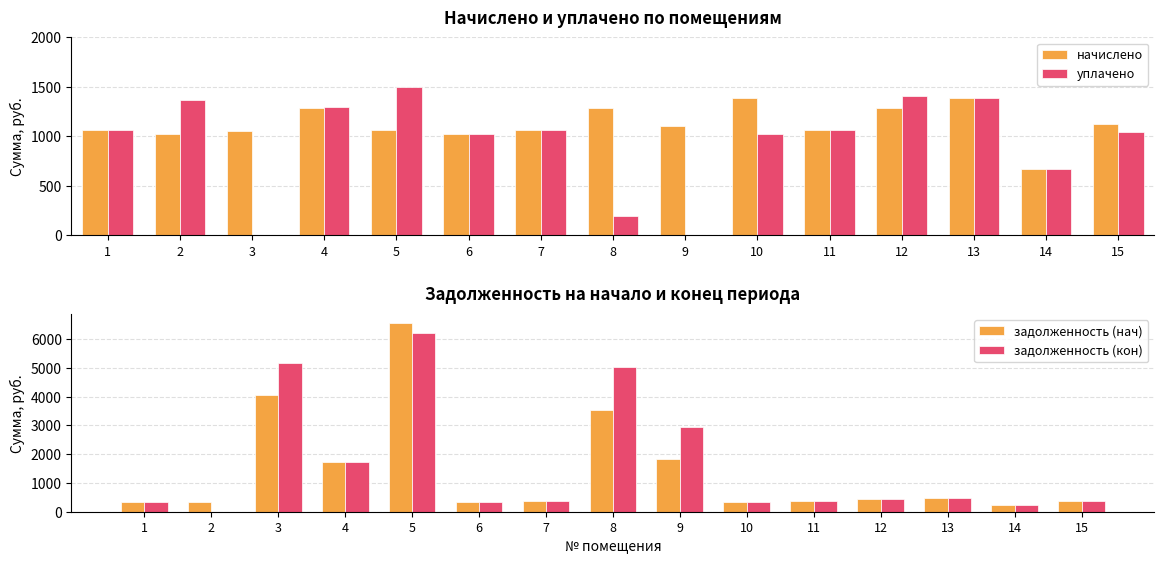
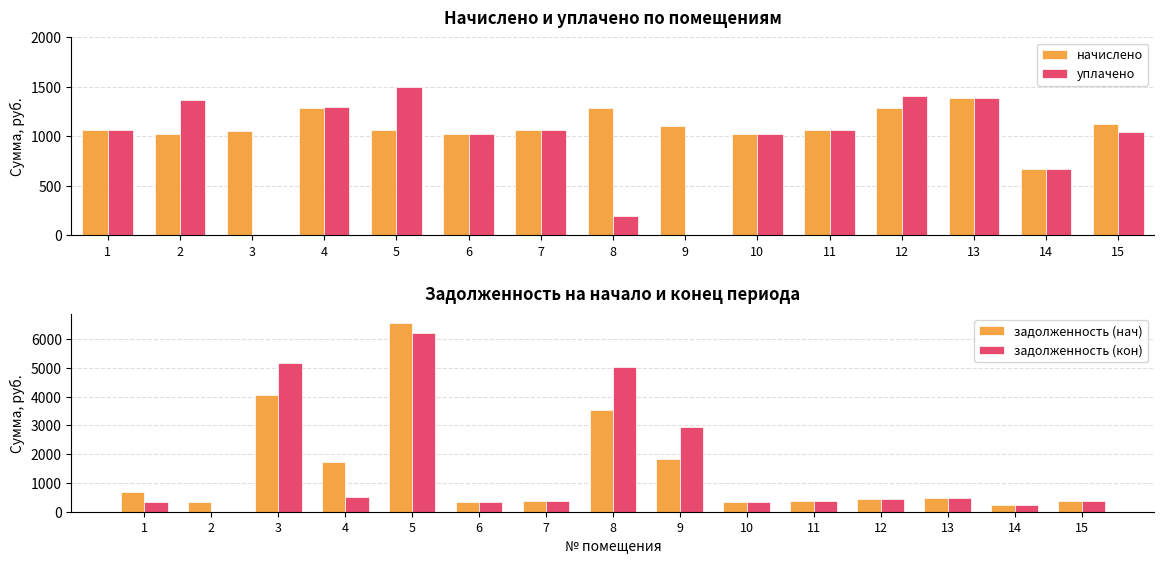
  {
    "Начислено и уплачено по помещениям": {
      "начислено": {
        "1": 1100,
        "2": 1000,
        "3": 1100,
        "4": 1300,
        "5": 1100,
        "6": 1000,
        "7": 1100,
        "8": 1300,
        "9": 1100,
-       "10": 1400,
+       "10": 1000,
        "11": 1100,
        "12": 1300,
        "13": 1400,
        "14": 700,
        "15": 1100
      },
      "уплачено": {
        "1": 1100,
        "2": 1400,
        "3": 0,
        "4": 1300,
        "5": 1500,
        "6": 1000,
        "7": 1100,
        "8": 200,
        "9": 0,
        "10": 1000,
        "11": 1100,
        "12": 1400,
        "13": 1400,
        "14": 700,
        "15": 1000
      }
    },
    "Задолженность на начало и конец периода": {
      "задолженность (нач)": {
-       "1": 400,
+       "1": 700,
        "2": 300,
        "3": 4100,
        "4": 1700,
        "5": 6500,
        "6": 300,
        "7": 400,
        "8": 3500,
        "9": 1800,
        "10": 300,
        "11": 400,
        "12": 400,
        "13": 500,
        "14": 200,
        "15": 400
      },
      "задолженность (кон)": {
        "1": 400,
        "2": 0,
        "3": 5200,
-       "4": 1700,
+       "4": 500,
        "5": 6200,
        "6": 300,
        "7": 400,
        "8": 5000,
        "9": 3000,
        "10": 300,
        "11": 400,
        "12": 400,
        "13": 500,
        "14": 200,
        "15": 400
      }
    }
  }
